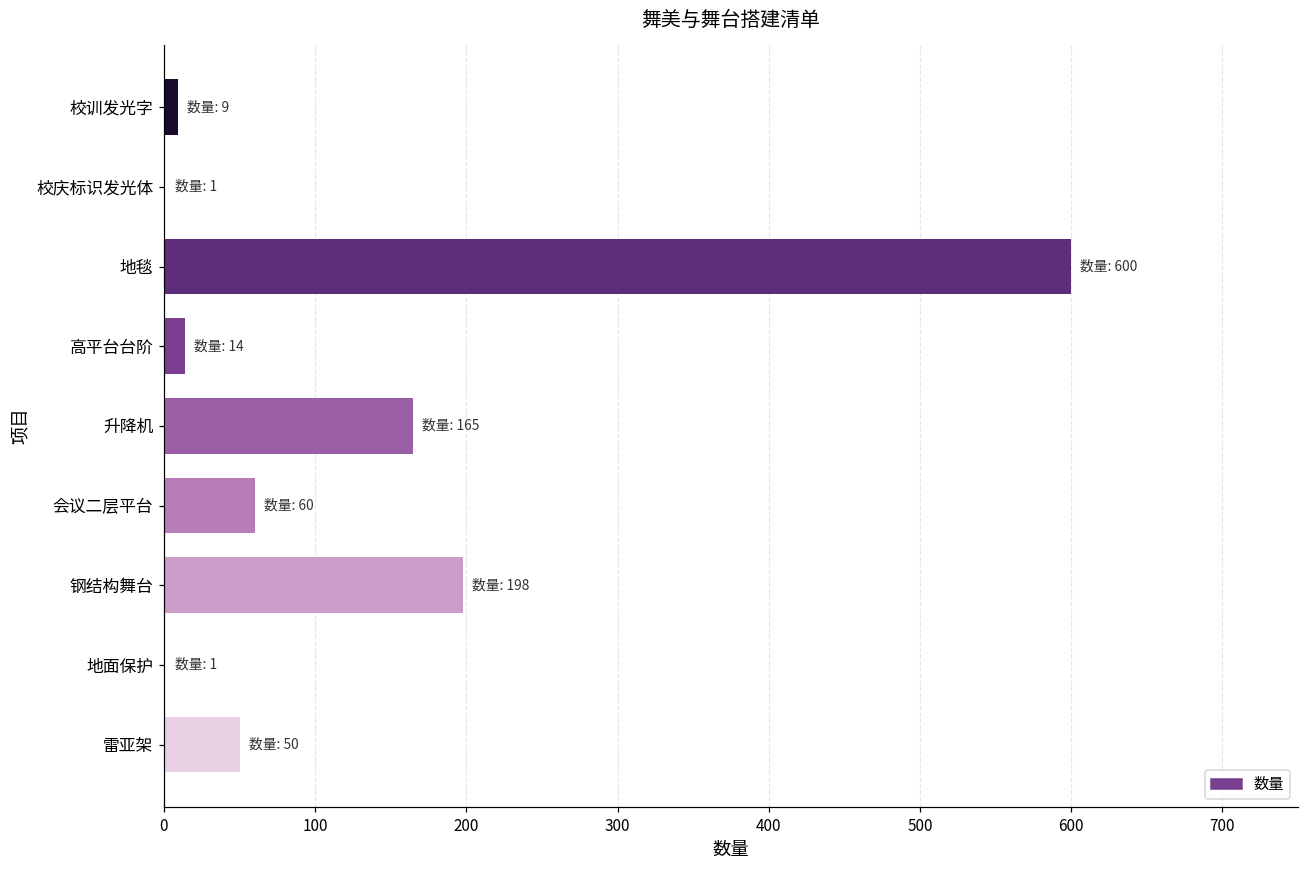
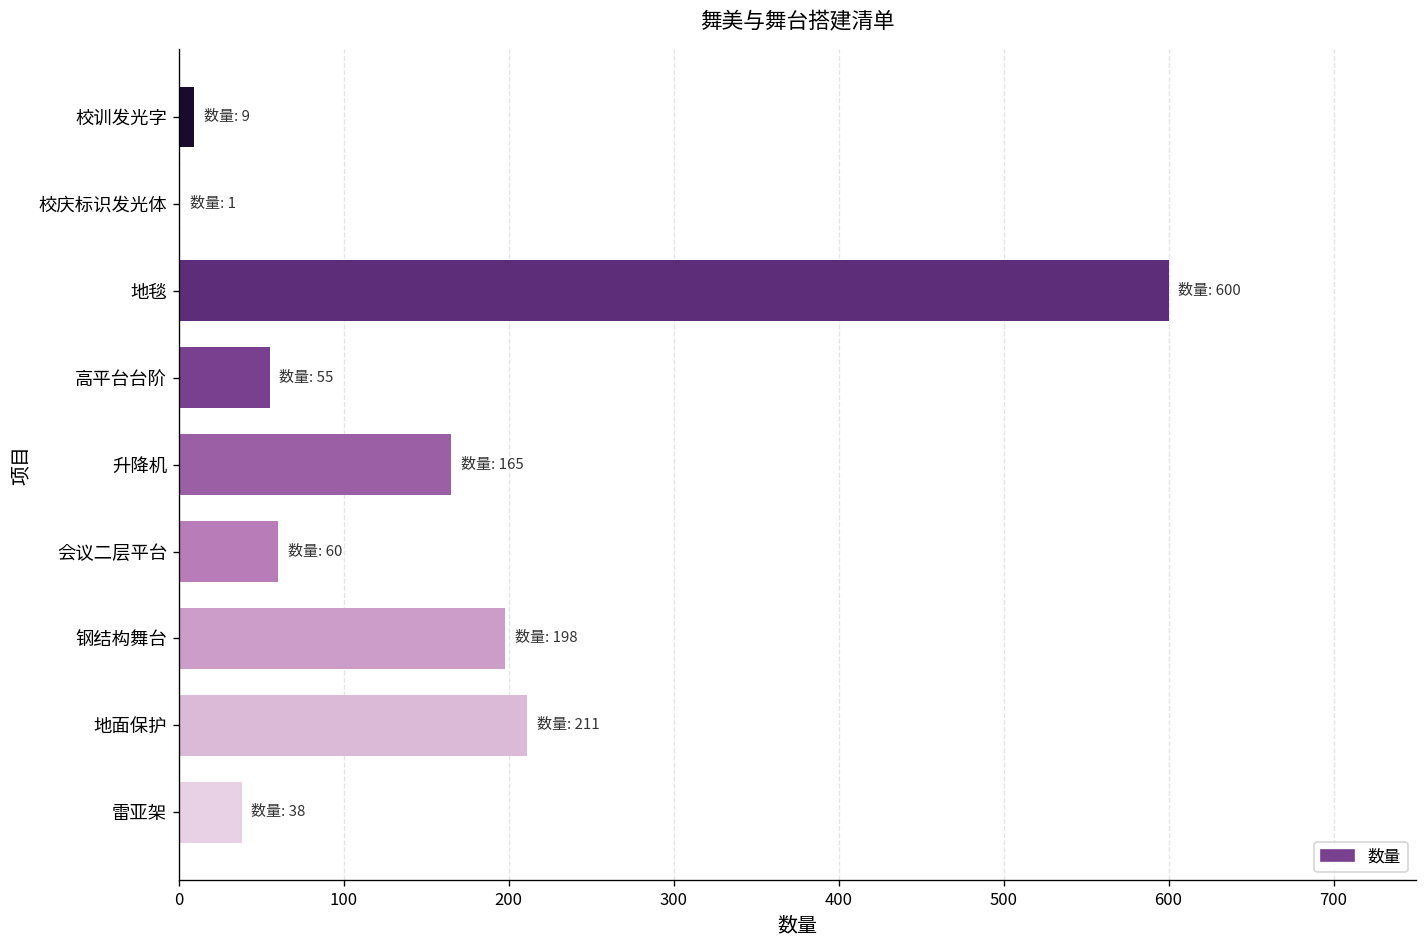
  {
    "校训发光字": 9,
    "校庆标识发光体": 1,
    "地毯": 600,
-   "高平台台阶": 14,
+   "高平台台阶": 55,
    "升降机": 165,
    "会议二层平台": 60,
    "钢结构舞台": 198,
-   "地面保护": 1,
-   "雷亚架": 50
+   "地面保护": 211,
+   "雷亚架": 38
  }
